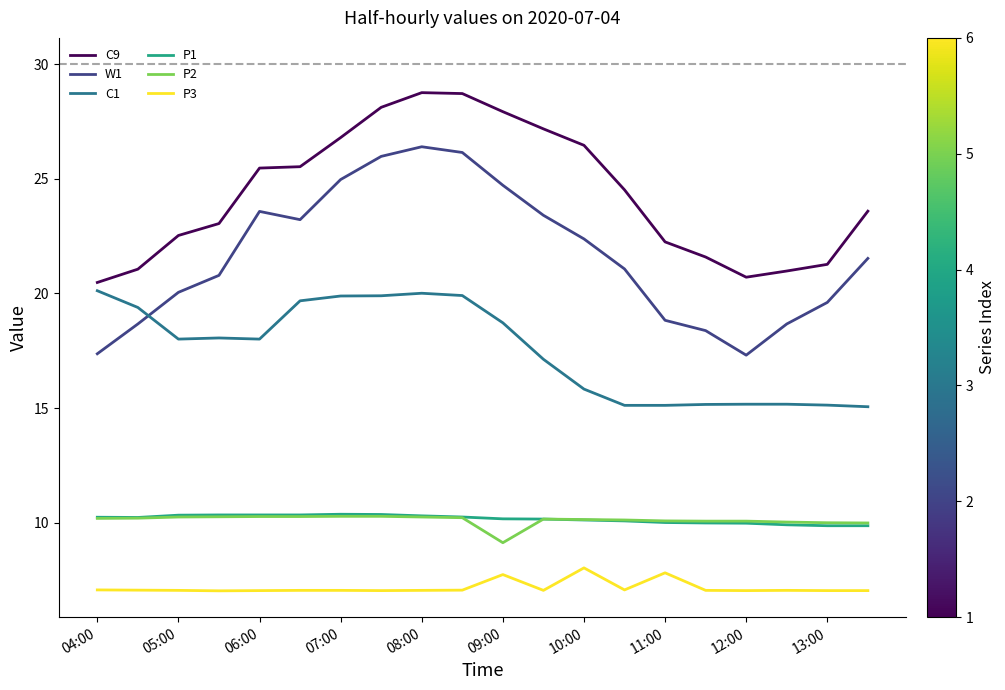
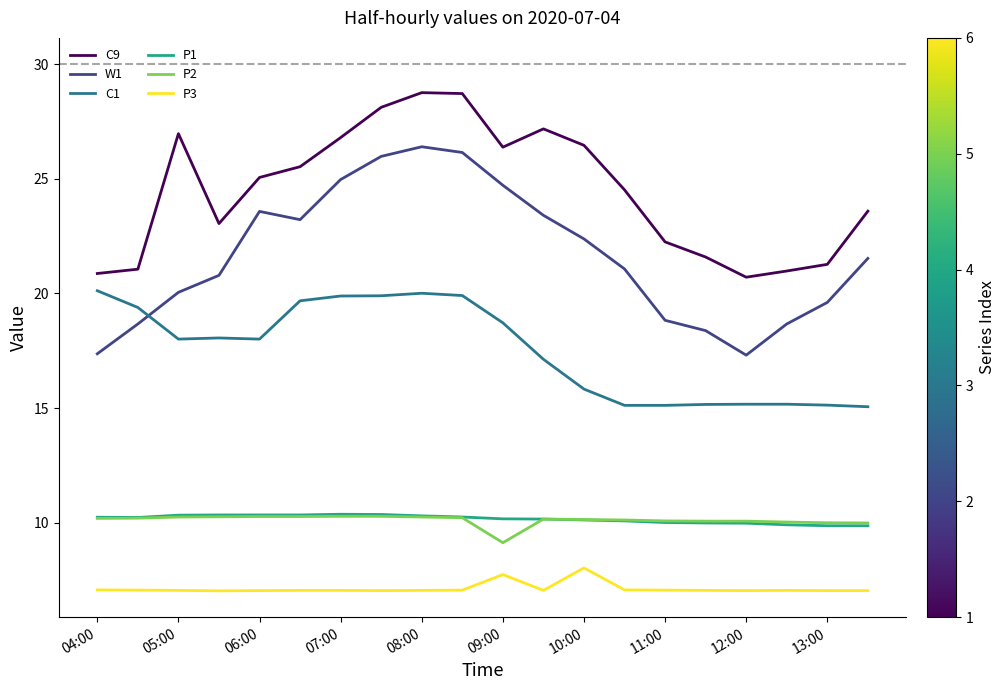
  {
    "C9": {
-     "04:00": 20.5,
-     "05:00": 22.5,
-     "06:00": 25.5,
+     "04:00": 20.9,
+     "05:00": 27.0,
+     "06:00": 25.1,
      "07:00": 26.8,
      "08:00": 28.8,
-     "09:00": 27.9,
+     "09:00": 26.4,
      "10:00": 26.5,
      "11:00": 22.3,
      "12:00": 20.7,
      "13:00": 21.3
    },
    "P2": {
      "09:00": 9.1,
      "13:00": 10.0
    },
    "P3": {
      "04:00": 7.1,
      "05:00": 7.1,
      "06:00": 7.0,
      "07:00": 7.1,
      "08:00": 7.1,
      "09:00": 7.7,
      "10:00": 8.0,
-     "11:00": 7.8,
+     "11:00": 7.1,
      "12:00": 7.0,
      "13:00": 7.0
    }
  }
